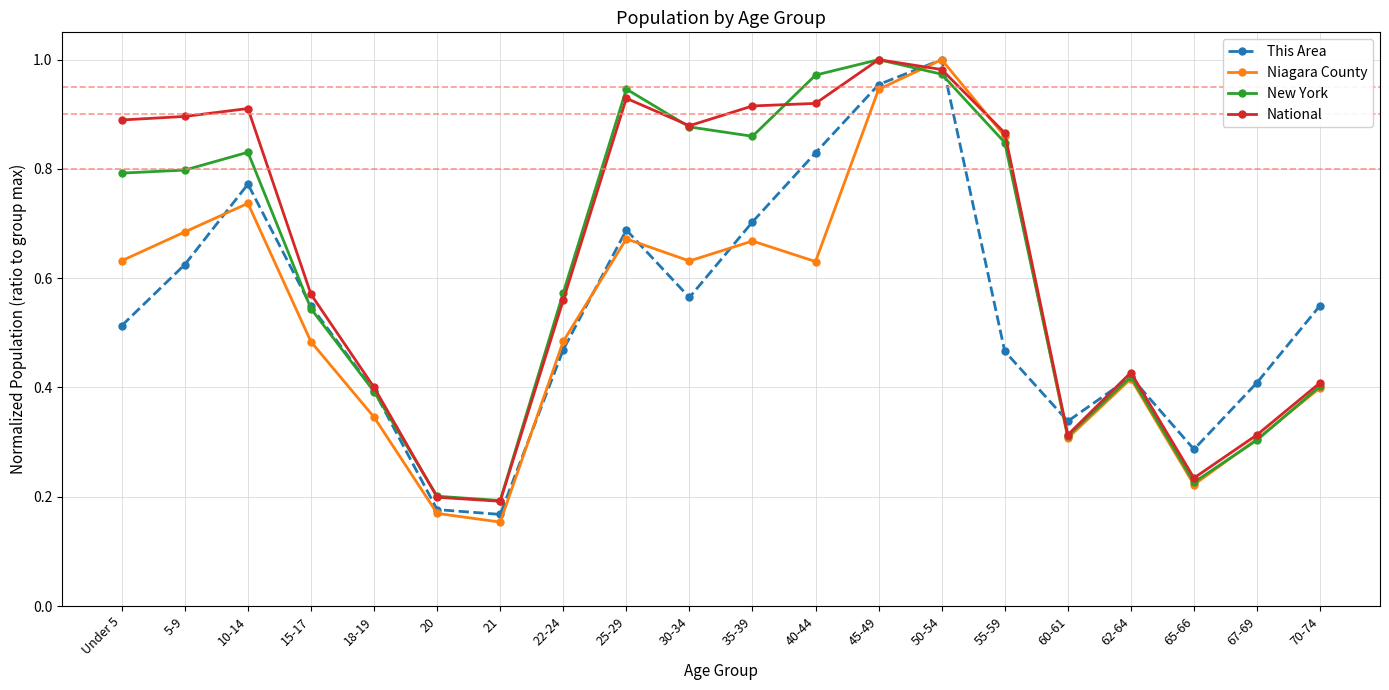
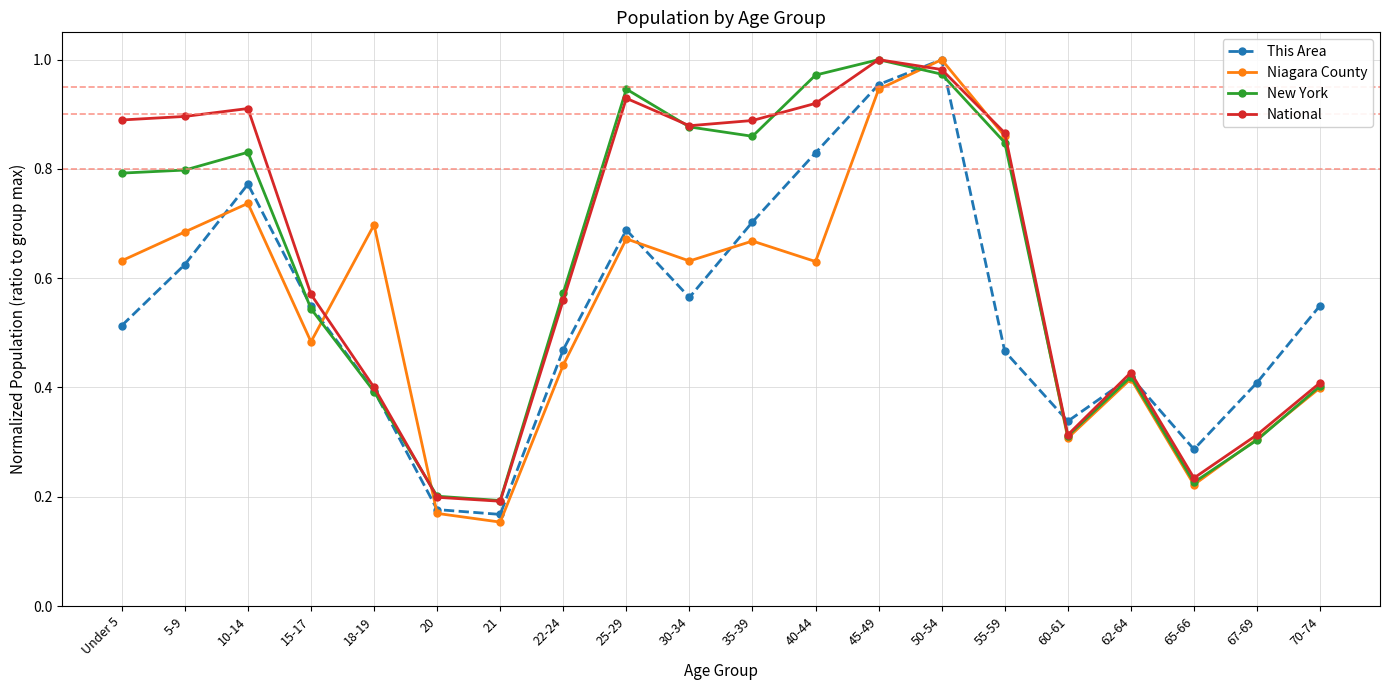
  {
    "This Area": {
      "Under 5": 0.51,
      "5-9": 0.63,
      "10-14": 0.77,
      "20": 0.18,
      "21": 0.17,
      "22-24": 0.47,
      "25-29": 0.69,
      "30-34": 0.56,
      "35-39": 0.70,
      "40-44": 0.83,
      "45-49": 0.95,
      "55-59": 0.47,
      "60-61": 0.34,
      "65-66": 0.29,
      "67-69": 0.41,
      "70-74": 0.55
    },
    "Niagara County": {
      "Under 5": 0.63,
      "5-9": 0.68,
      "10-14": 0.74,
      "15-17": 0.48,
-     "18-19": 0.35,
+     "18-19": 0.70,
      "20": 0.17,
      "21": 0.15,
-     "22-24": 0.48,
+     "22-24": 0.44,
      "25-29": 0.67,
      "30-34": 0.63,
      "35-39": 0.67,
      "40-44": 0.63,
      "45-49": 0.95,
      "55-59": 0.86
    },
    "New York": {
      "Under 5": 0.79,
      "5-9": 0.80,
      "10-14": 0.83,
      "22-24": 0.57,
      "25-29": 0.95,
      "35-39": 0.86,
      "40-44": 0.97,
      "50-54": 0.97,
      "55-59": 0.85
    },
    "National": {
      "Under 5": 0.89,
      "5-9": 0.90,
      "10-14": 0.91,
      "15-17": 0.57,
      "18-19": 0.40,
      "22-24": 0.56,
      "25-29": 0.93,
-     "35-39": 0.92,
+     "35-39": 0.89,
      "40-44": 0.92,
      "50-54": 0.98,
      "55-59": 0.87,
      "62-64": 0.43,
      "65-66": 0.23,
      "67-69": 0.31,
      "70-74": 0.41
    }
  }
